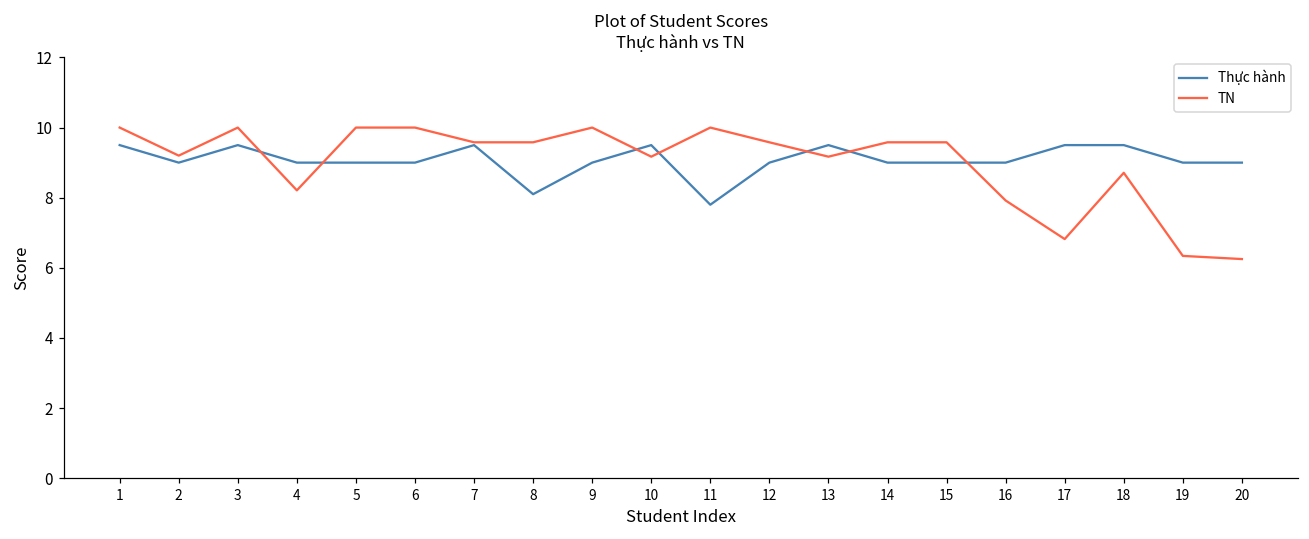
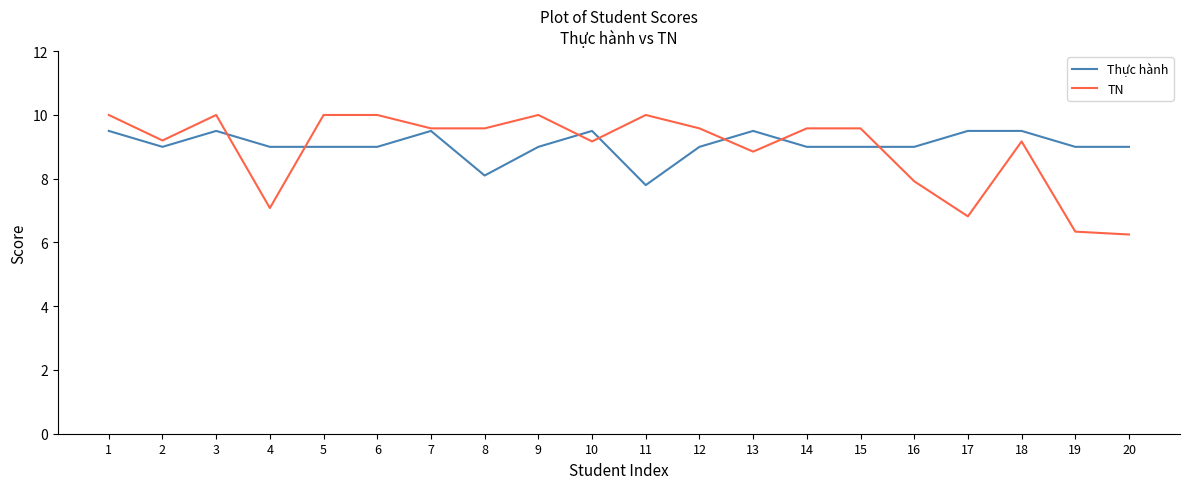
  {
    "Thực hành": {
      "1": 9.5,
      "2": 9.0,
      "3": 9.5,
      "4": 9.0,
      "5": 9.0,
      "6": 9.0,
      "8": 8.1,
      "9": 9.0,
      "10": 9.5,
      "11": 7.8,
      "12": 9.0,
      "13": 9.5,
      "14": 9.0,
      "15": 9.0,
      "16": 9.0,
      "17": 9.5,
      "18": 9.5,
      "19": 9.0,
      "20": 9.0
    },
    "TN": {
      "1": 10.0,
      "2": 9.2,
      "3": 10.0,
-     "4": 8.2,
+     "4": 7.1,
      "5": 10.0,
      "6": 10.0,
      "8": 9.6,
      "9": 10.0,
      "10": 9.2,
      "11": 10.0,
      "12": 9.6,
-     "13": 9.2,
+     "13": 8.9,
      "14": 9.6,
      "15": 9.6,
      "16": 7.9,
      "17": 6.8,
-     "18": 8.7,
+     "18": 9.2,
      "19": 6.3,
      "20": 6.3
    }
  }
